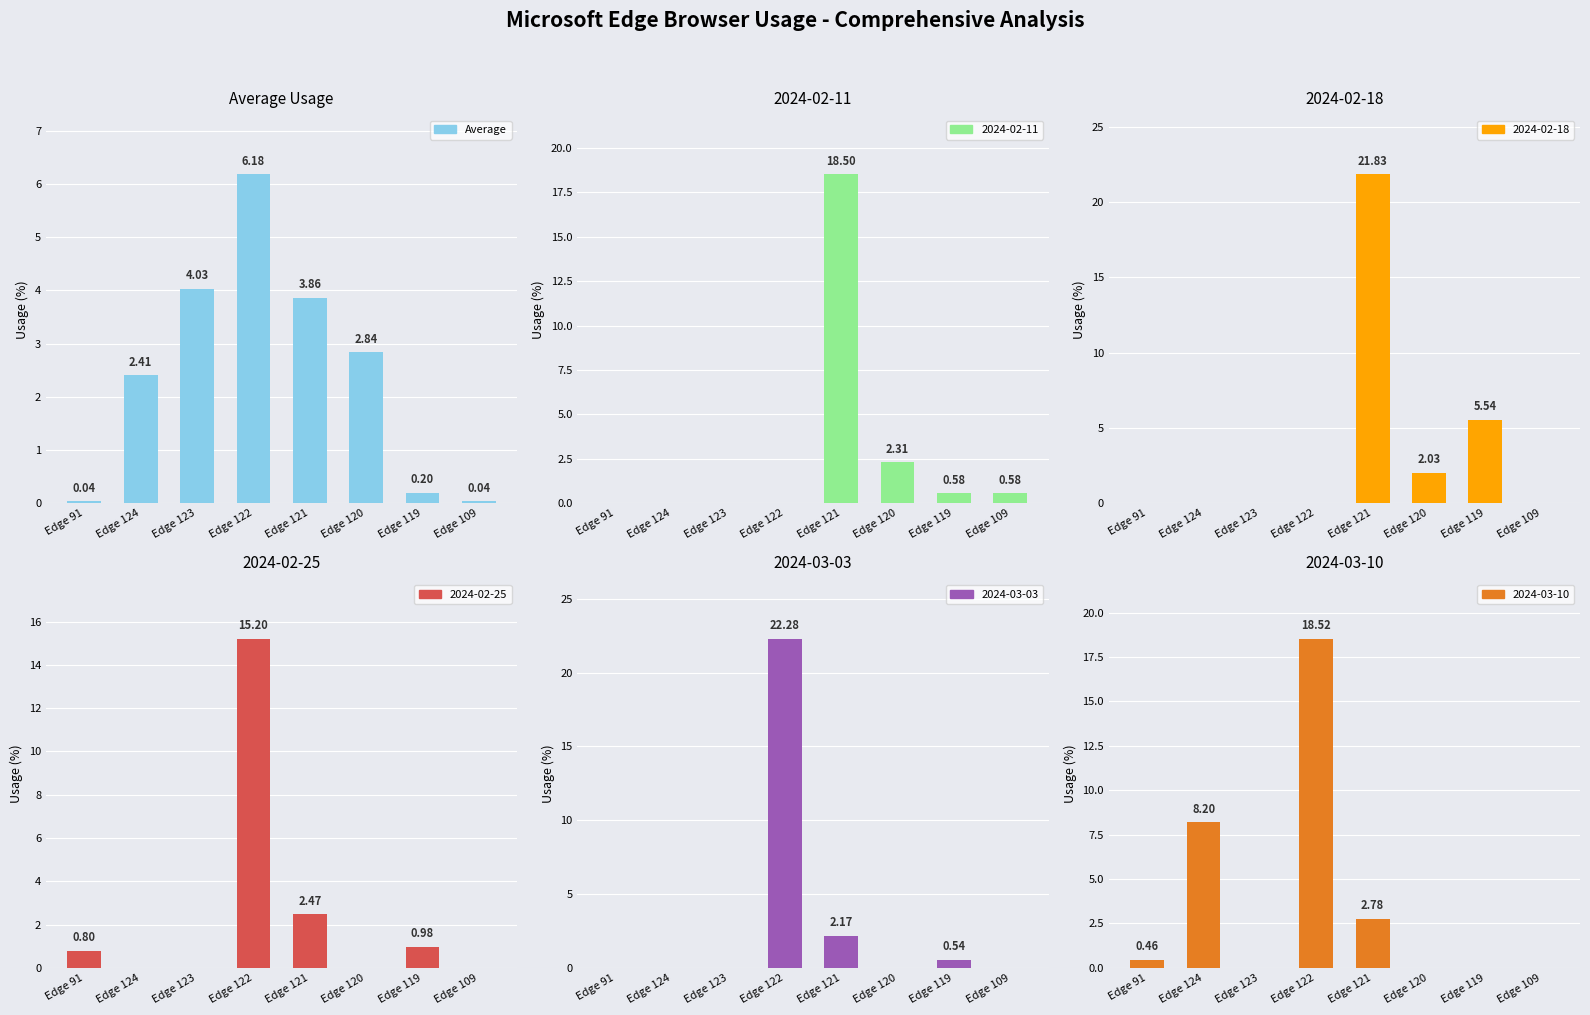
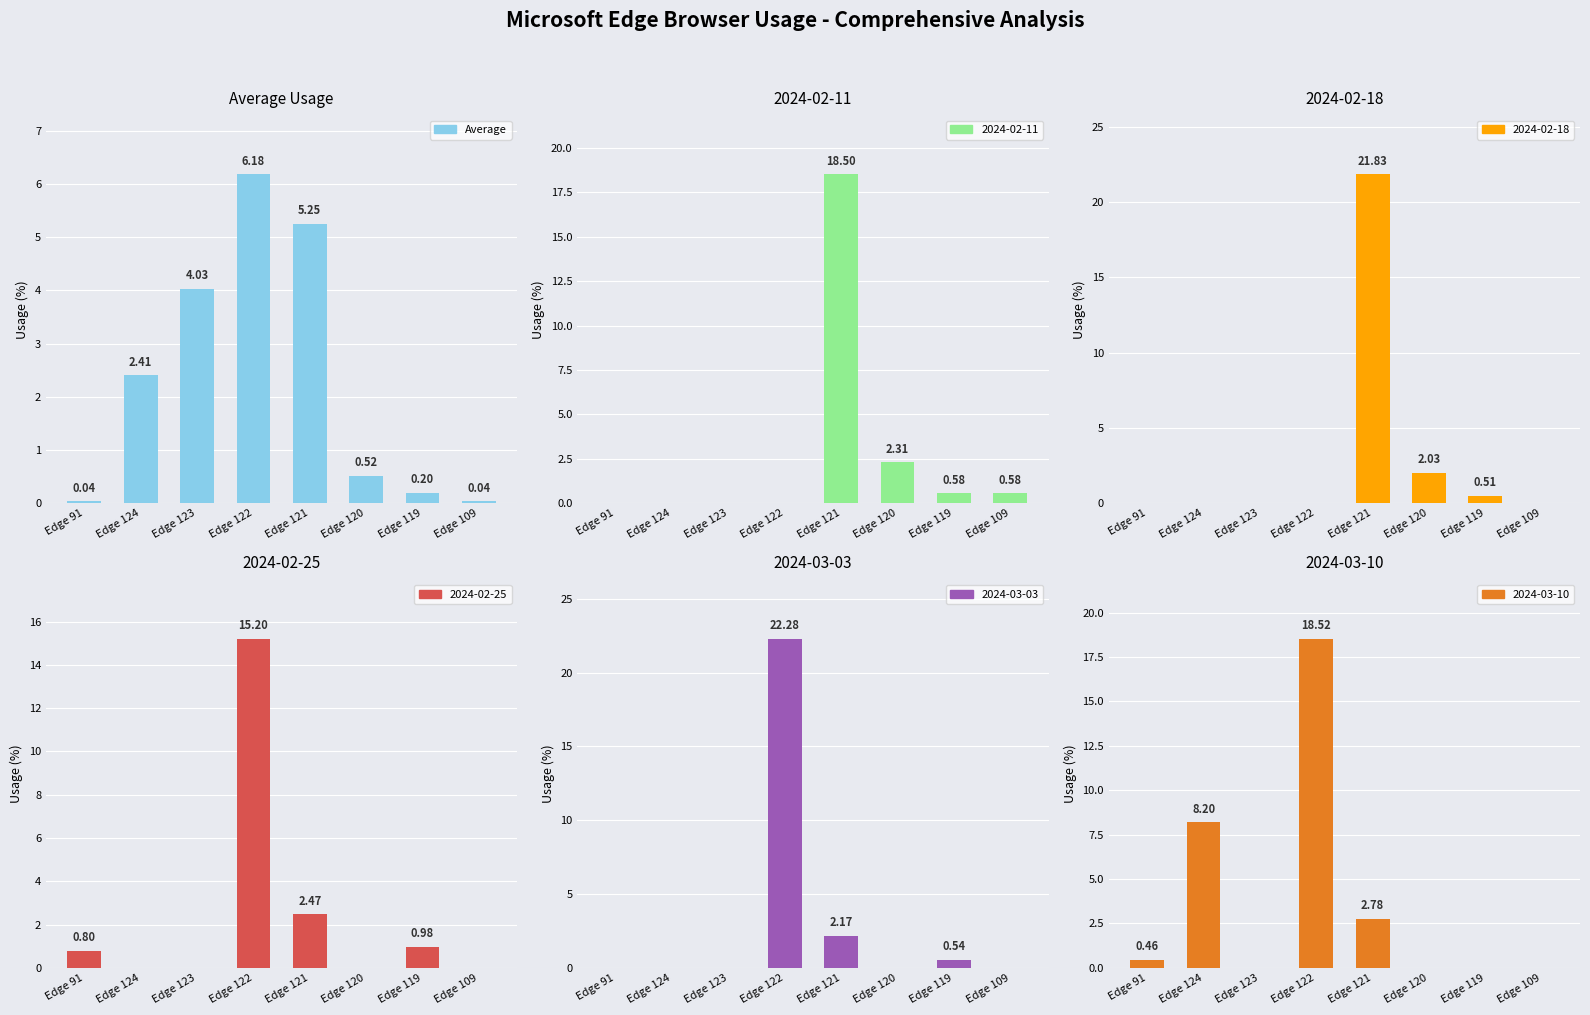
  {
    "Average Usage": {
      "Edge 91": 0.04,
      "Edge 124": 2.41,
      "Edge 123": 4.03,
      "Edge 122": 6.18,
-     "Edge 121": 3.86,
-     "Edge 120": 2.84,
+     "Edge 121": 5.25,
+     "Edge 120": 0.52,
      "Edge 119": 0.20,
      "Edge 109": 0.04
    },
    "2024-02-11": {
      "Edge 121": 18.50,
      "Edge 120": 2.31,
      "Edge 119": 0.58,
      "Edge 109": 0.58
    },
    "2024-02-18": {
      "Edge 121": 21.83,
      "Edge 120": 2.03,
-     "Edge 119": 5.54
+     "Edge 119": 0.51
    },
    "2024-02-25": {
      "Edge 91": 0.80,
      "Edge 122": 15.20,
      "Edge 121": 2.47,
      "Edge 119": 0.98
    },
    "2024-03-03": {
      "Edge 122": 22.28,
      "Edge 121": 2.17,
      "Edge 119": 0.54
    },
    "2024-03-10": {
      "Edge 91": 0.46,
      "Edge 124": 8.20,
      "Edge 122": 18.52,
      "Edge 121": 2.78
    }
  }
